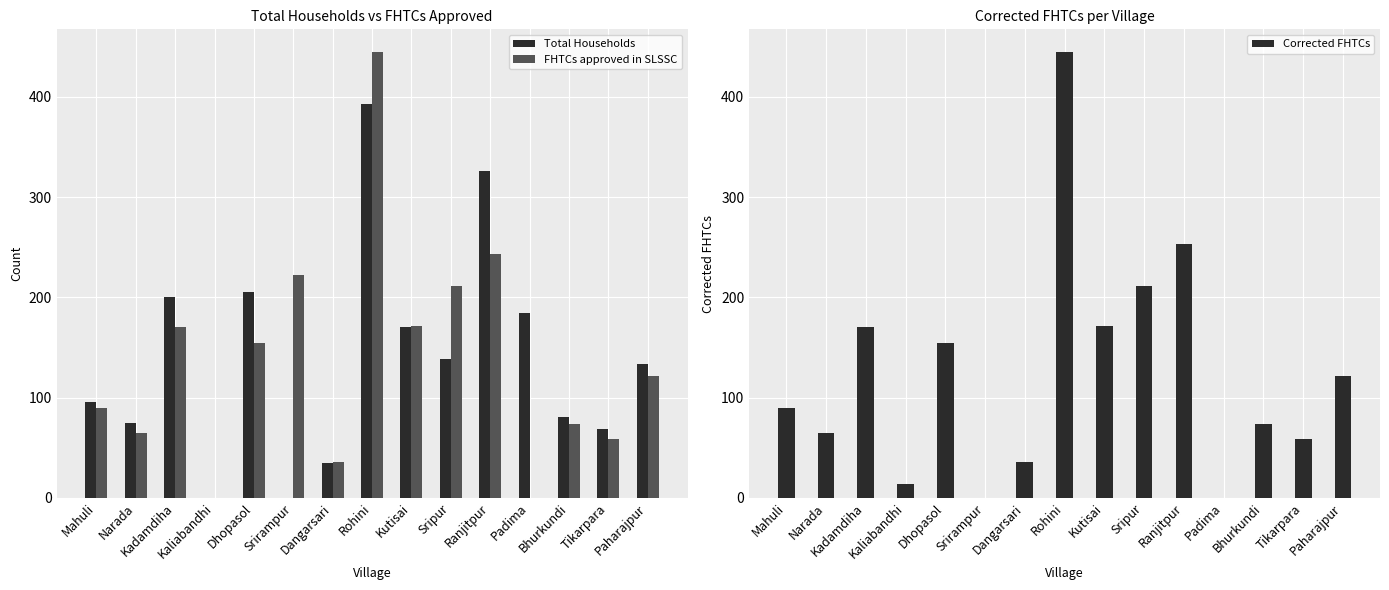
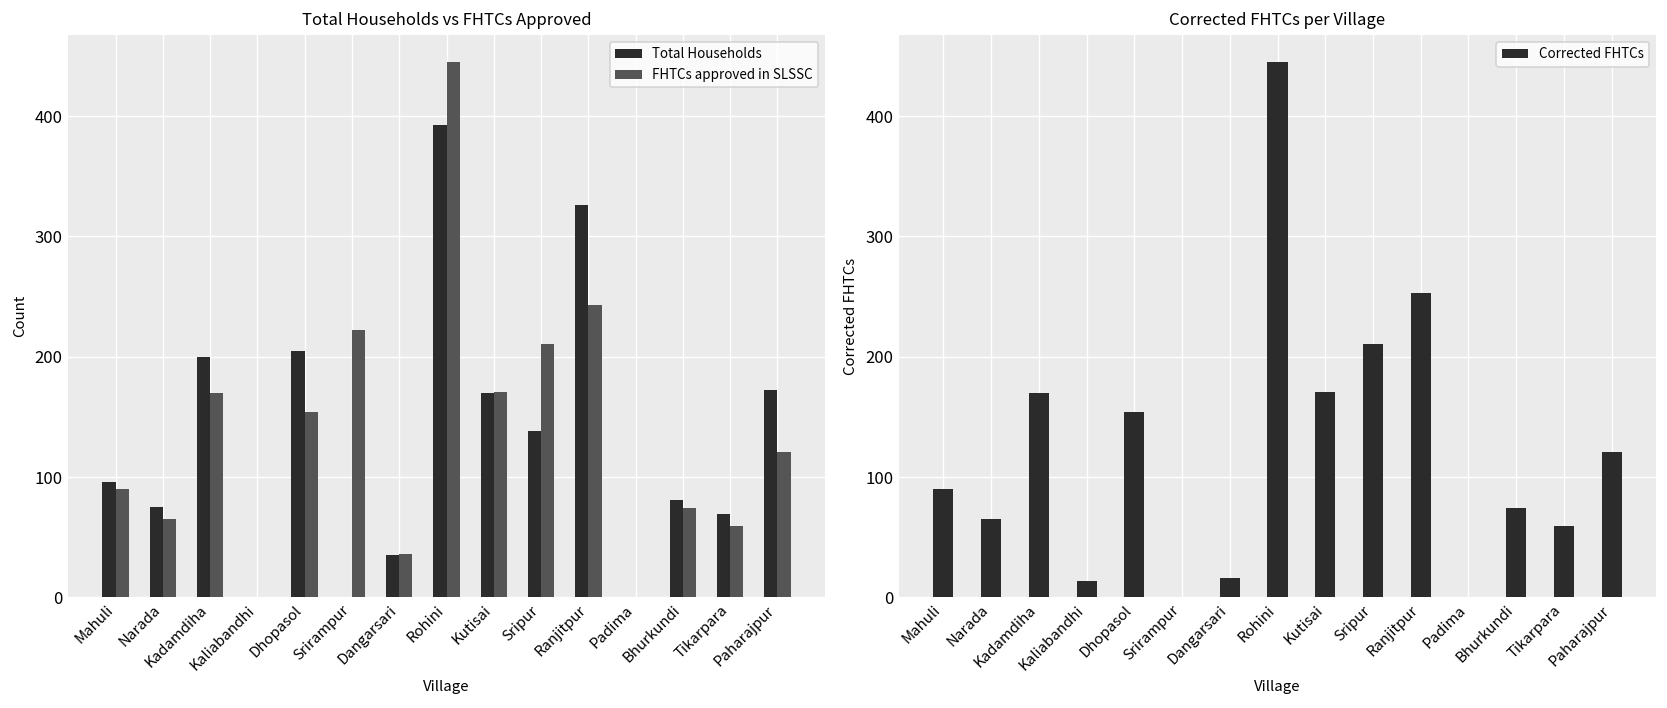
  {
    "Total Households vs FHTCs Approved": {
      "Total Households": {
        "Mahuli": 96,
        "Narada": 75,
        "Kadamdiha": 200,
        "Kaliabandhi": 0,
        "Dhopasol": 205,
        "Srirampur": 0,
        "Dangarsari": 35,
        "Rohini": 393,
        "Kutisai": 170,
        "Sripur": 138,
        "Ranjitpur": 326,
-       "Padima": 184,
+       "Padima": 0,
        "Bhurkundi": 81,
        "Tikarpara": 69,
-       "Paharajpur": 133
+       "Paharajpur": 172
      },
      "FHTCs approved in SLSSC": {
        "Mahuli": 90,
        "Narada": 65,
        "Kadamdiha": 170,
        "Kaliabandhi": 0,
        "Dhopasol": 154,
        "Srirampur": 222,
        "Dangarsari": 36,
        "Rohini": 445,
        "Kutisai": 171,
        "Sripur": 211,
        "Ranjitpur": 243,
        "Padima": 0,
        "Bhurkundi": 74,
        "Tikarpara": 59,
        "Paharajpur": 121
      }
    },
    "Corrected FHTCs per Village": {
      "Mahuli": 90,
      "Narada": 65,
      "Kadamdiha": 170,
      "Kaliabandhi": 14,
      "Dhopasol": 154,
      "Srirampur": 0,
-     "Dangarsari": 36,
+     "Dangarsari": 16,
      "Rohini": 445,
      "Kutisai": 171,
      "Sripur": 211,
      "Ranjitpur": 253,
      "Padima": 0,
      "Bhurkundi": 74,
      "Tikarpara": 59,
      "Paharajpur": 121
    }
  }
